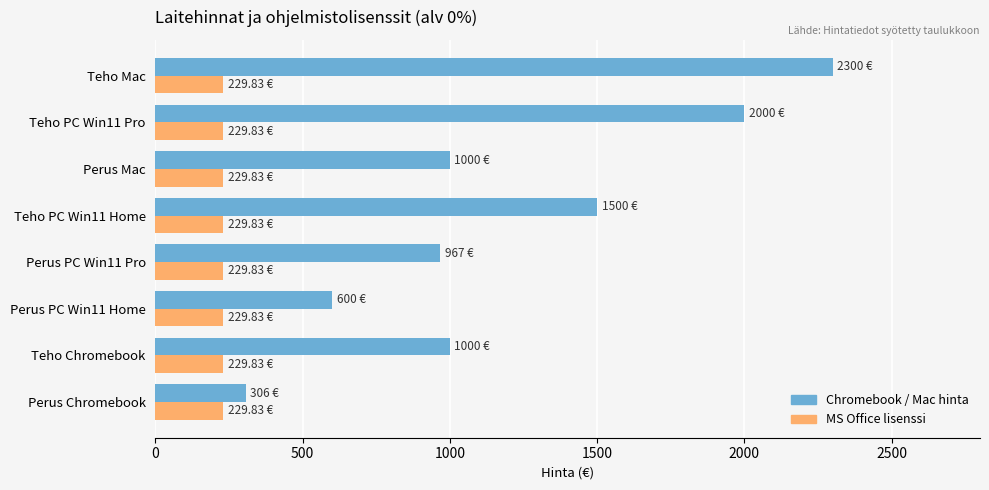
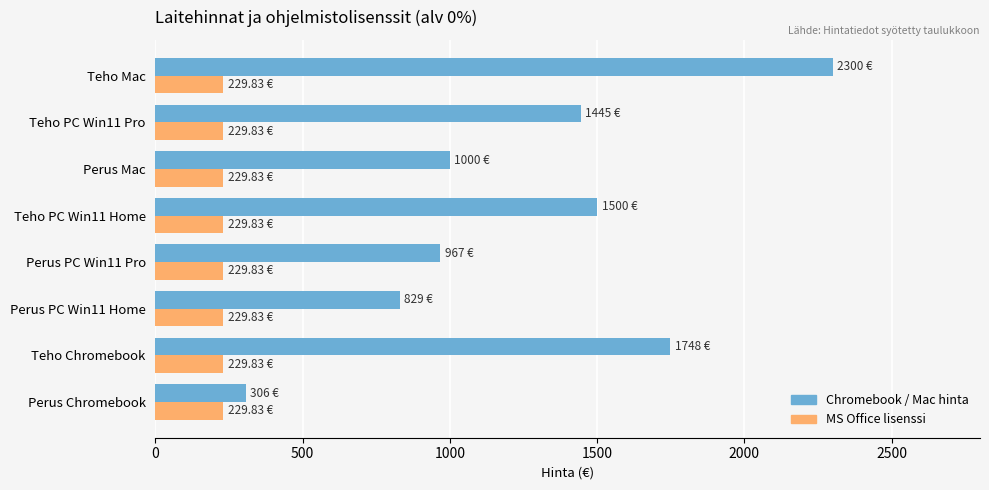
  {
    "Chromebook / Mac hinta": {
      "Teho Mac": 2300,
-     "Teho PC Win11 Pro": 2000,
+     "Teho PC Win11 Pro": 1445,
      "Perus Mac": 1000,
      "Teho PC Win11 Home": 1500,
      "Perus PC Win11 Pro": 967,
-     "Perus PC Win11 Home": 600,
-     "Teho Chromebook": 1000,
+     "Perus PC Win11 Home": 829,
+     "Teho Chromebook": 1748,
      "Perus Chromebook": 306
    },
    "MS Office lisenssi": {
      "Teho Mac": 229.83,
      "Teho PC Win11 Pro": 229.83,
      "Perus Mac": 229.83,
      "Teho PC Win11 Home": 229.83,
      "Perus PC Win11 Pro": 229.83,
      "Perus PC Win11 Home": 229.83,
      "Teho Chromebook": 229.83,
      "Perus Chromebook": 229.83
    }
  }
